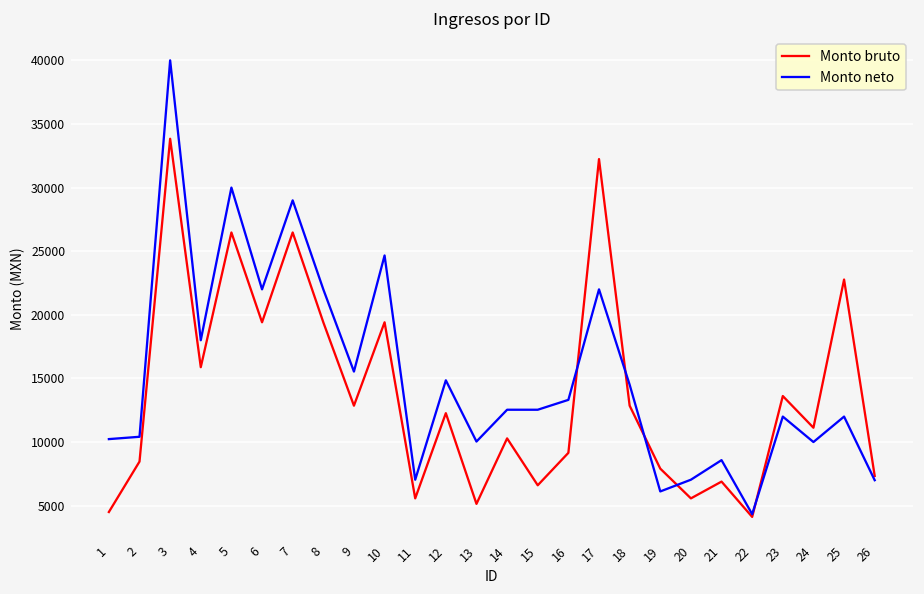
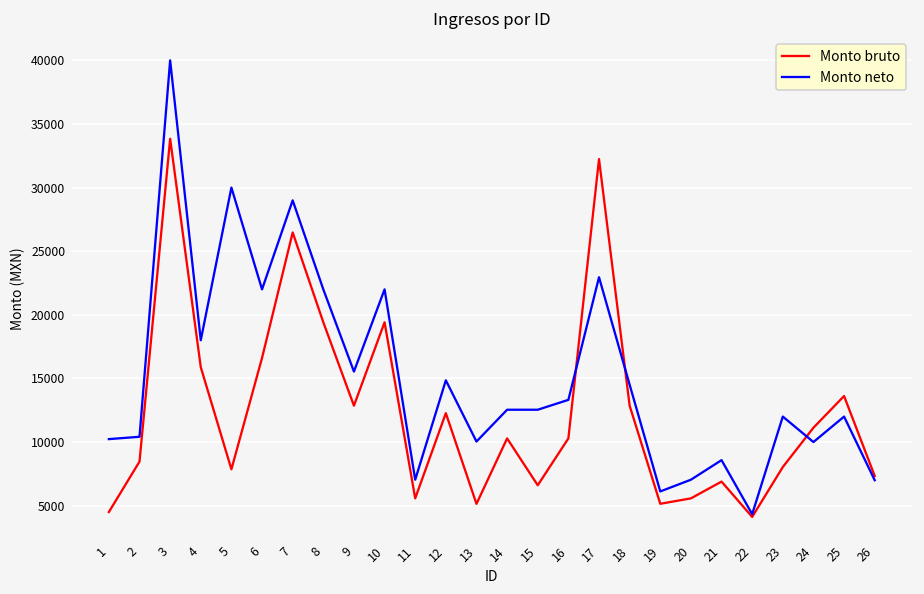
  {
    "Monto bruto": {
      "1": 4500,
      "2": 8500,
      "3": 33800,
      "4": 15900,
-     "5": 26500,
-     "6": 19400,
+     "5": 7900,
+     "6": 16600,
      "7": 26500,
      "8": 19400,
      "9": 12900,
      "10": 19400,
      "11": 5600,
      "12": 12300,
      "13": 5100,
      "14": 10300,
      "15": 6600,
-     "16": 9200,
+     "16": 10300,
      "17": 32200,
      "18": 12900,
-     "19": 7900,
+     "19": 5100,
      "20": 5600,
      "21": 6900,
-     "23": 13600,
+     "23": 8000,
      "24": 11100,
-     "25": 22800,
+     "25": 13600,
      "26": 7300
    },
    "Monto neto": {
      "1": 10200,
      "2": 10400,
      "3": 40000,
      "4": 18000,
      "5": 30000,
      "6": 22000,
      "7": 29000,
      "8": 22000,
      "9": 15500,
-     "10": 24700,
+     "10": 22000,
      "11": 7000,
      "12": 14900,
      "13": 10000,
      "14": 12500,
      "15": 12500,
      "16": 13300,
-     "17": 22000,
+     "17": 23000,
      "18": 14500,
      "19": 6100,
      "20": 7000,
      "21": 8600,
      "23": 12000,
      "24": 10000,
      "25": 12000,
      "26": 7000
    }
  }
